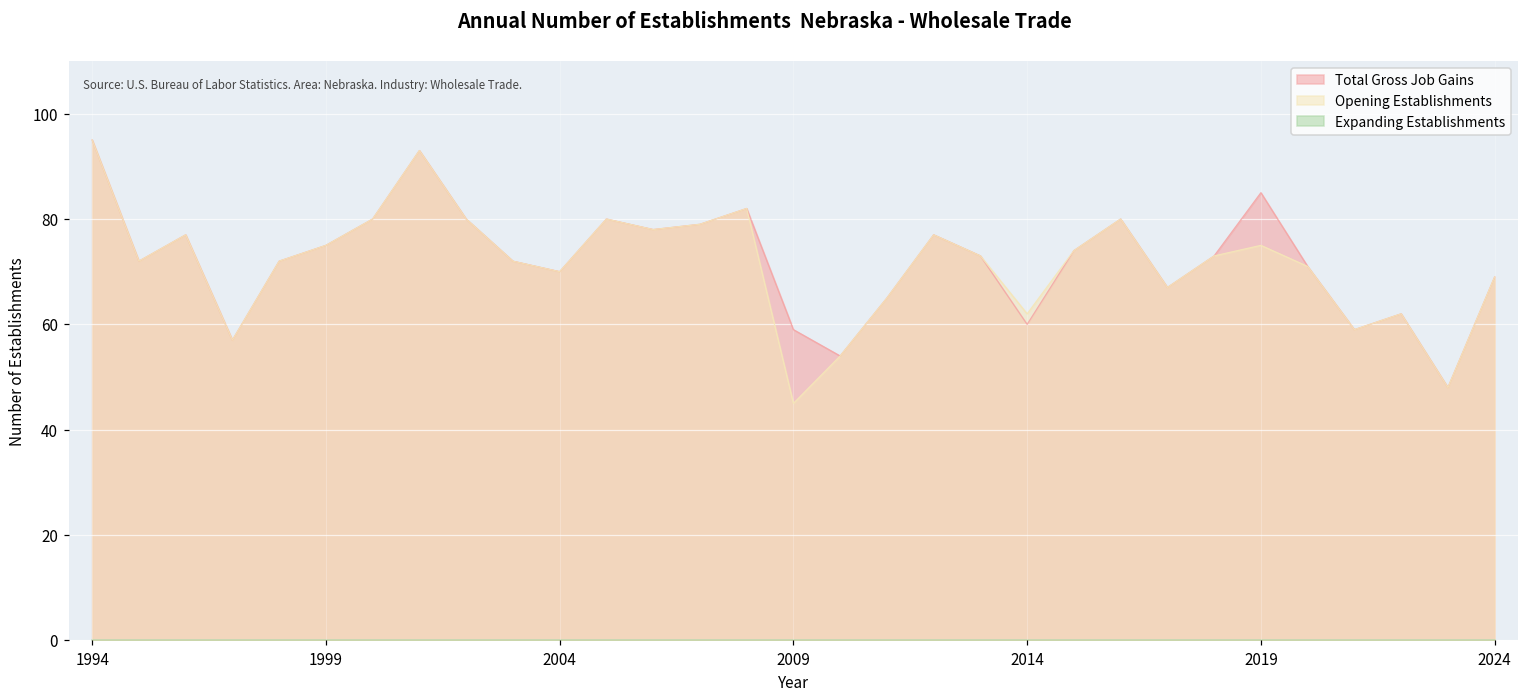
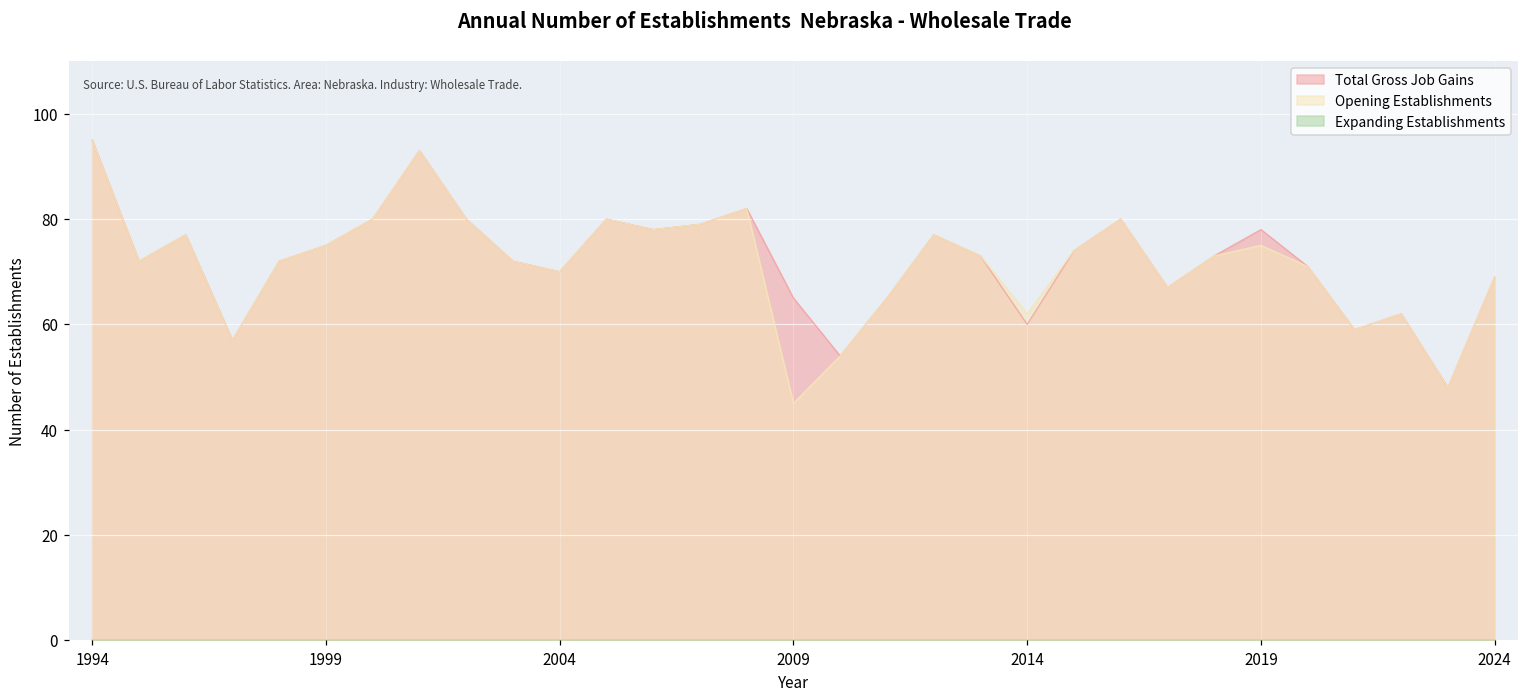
  {
    "Total Gross Job Gains": {
-     "2009": 59,
+     "2009": 65,
      "2014": 60,
-     "2019": 85
+     "2019": 78
    },
    "Opening Establishments": {
      "2009": 45,
      "2014": 62,
      "2019": 75
    },
    "Expanding Establishments": {
      "1994": 0,
      "1999": 0,
      "2004": 0,
      "2009": 0,
      "2014": 0,
      "2019": 0,
      "2024": 0
    }
  }
